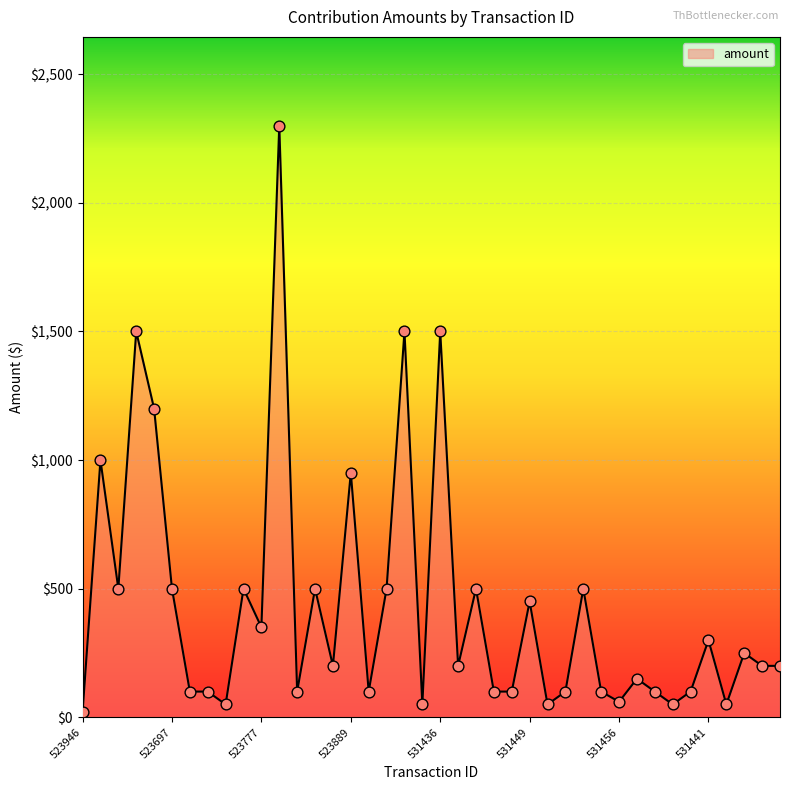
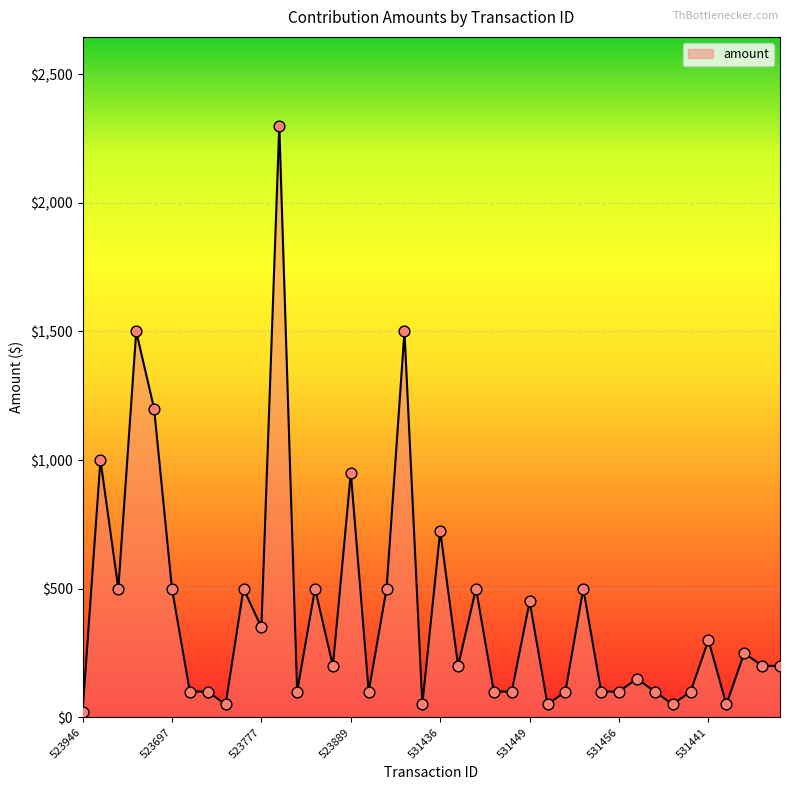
  {
    "523946": "$20",
    "523697": "$500",
    "523777": "$350",
    "523889": "$950",
-   "531436": "$1,500",
+   "531436": "$720",
    "531449": "$450",
-   "531456": "$60",
+   "531456": "$100",
    "531441": "$300"
  }
